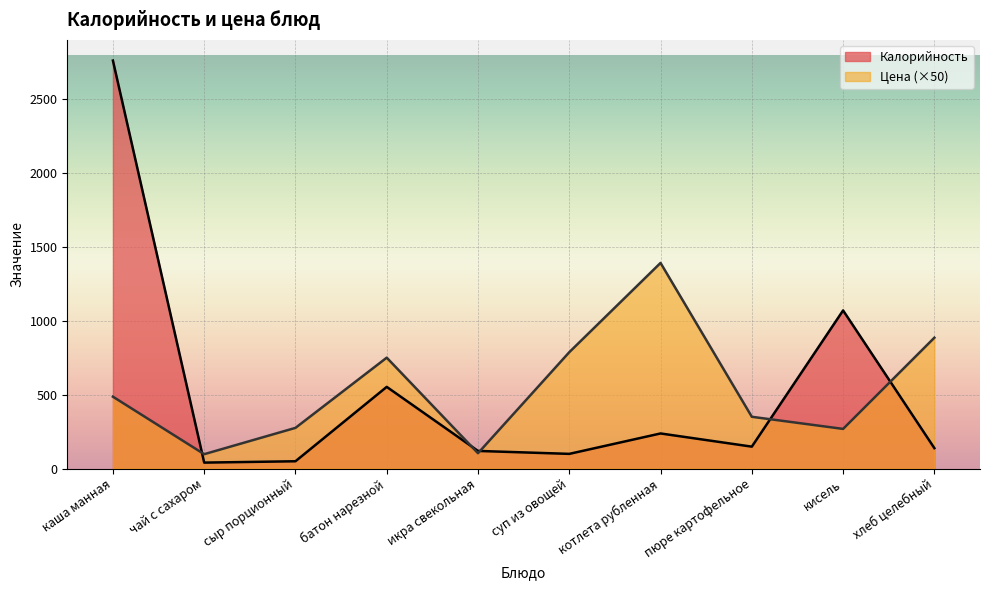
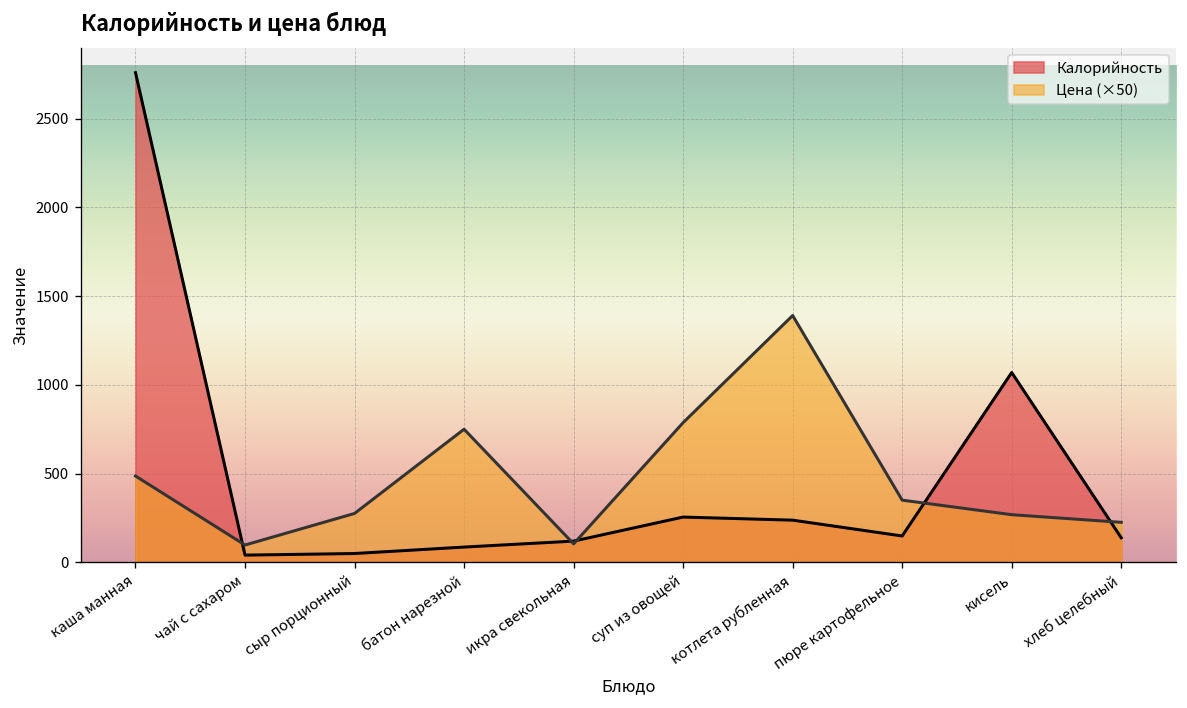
  {
    "Калорийность": {
      "каша манная": 2760,
      "чай с сахаром": 40,
      "сыр порционный": 50,
-     "батон нарезной": 550,
-     "суп из овощей": 100,
+     "батон нарезной": 90,
+     "суп из овощей": 250,
      "котлета рубленная": 240,
      "пюре картофельное": 150,
      "кисель": 1070,
      "хлеб целебный": 140
    },
    "Цена (×50)": {
      "каша манная": 490,
      "чай с сахаром": 100,
      "сыр порционный": 280,
      "батон нарезной": 750,
      "суп из овощей": 790,
      "котлета рубленная": 1390,
      "пюре картофельное": 350,
      "кисель": 270,
-     "хлеб целебный": 890
+     "хлеб целебный": 230
    }
  }
